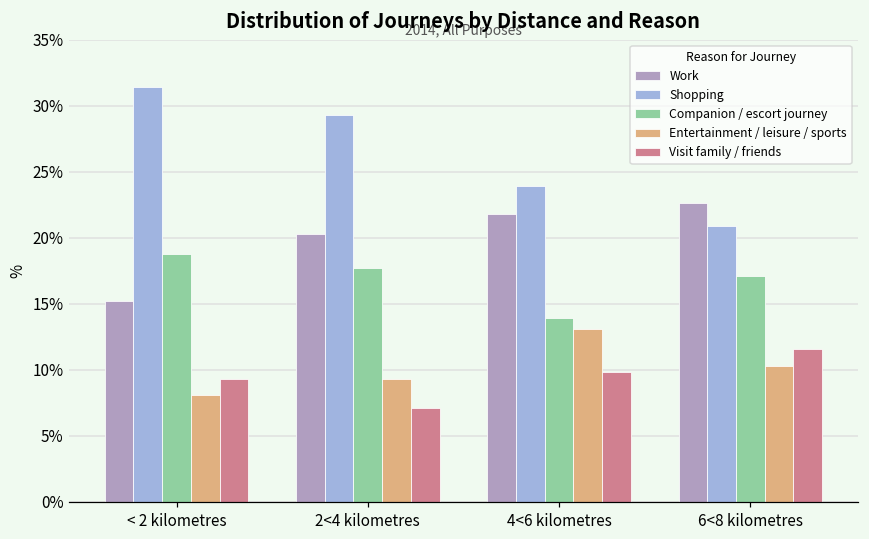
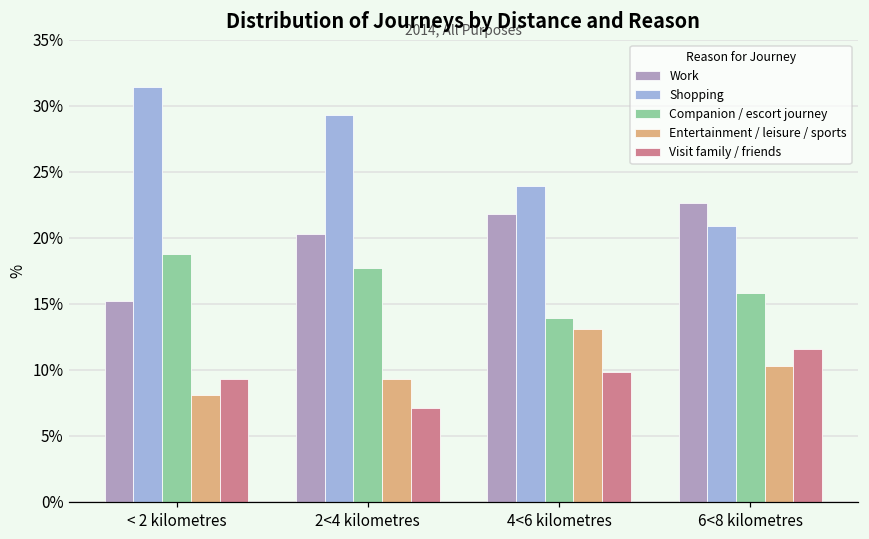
  {
    "Companion / escort journey": {
      "< 2 kilometres": "18.8%",
      "2<4 kilometres": "17.7%",
      "4<6 kilometres": "13.9%",
-     "6<8 kilometres": "17.1%"
+     "6<8 kilometres": "15.8%"
    }
  }
